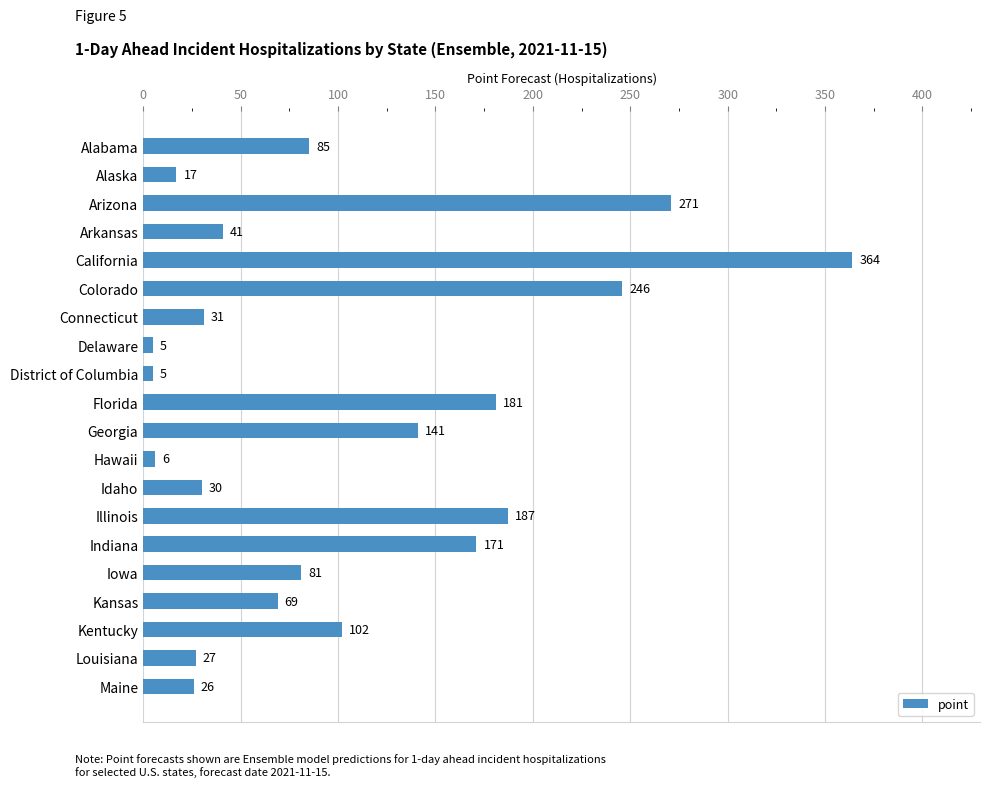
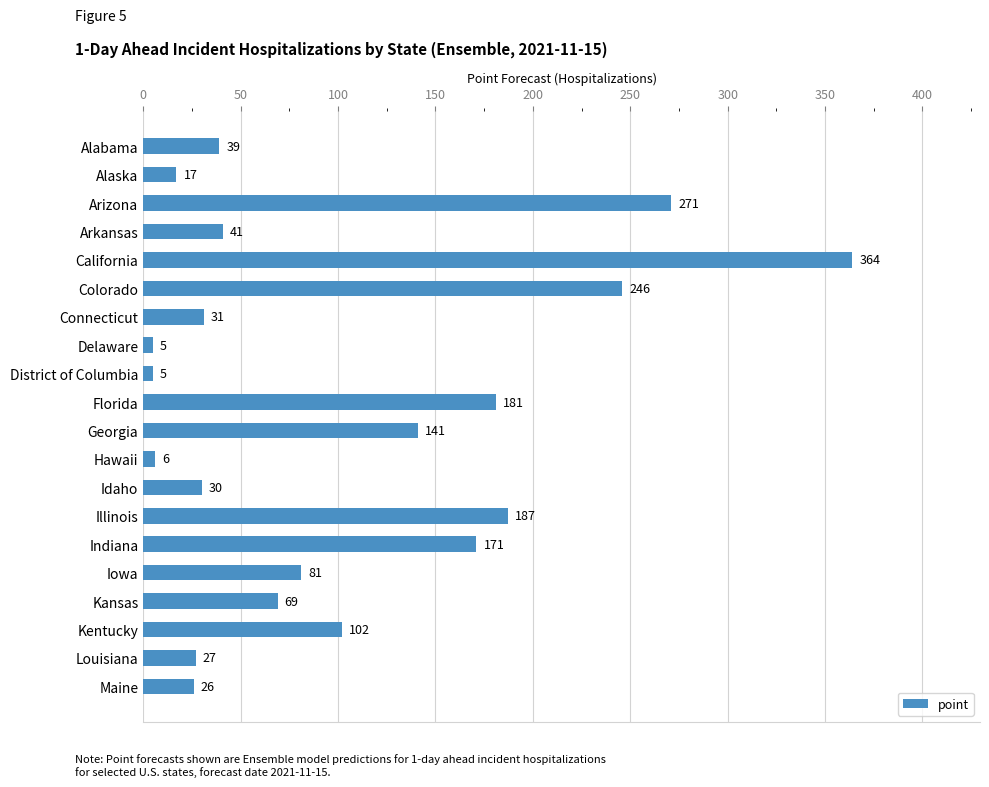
  {
-   "Alabama": 85,
+   "Alabama": 39,
    "Alaska": 17,
    "Arizona": 271,
    "Arkansas": 41,
    "California": 364,
    "Colorado": 246,
    "Connecticut": 31,
    "Delaware": 5,
    "District of Columbia": 5,
    "Florida": 181,
    "Georgia": 141,
    "Hawaii": 6,
    "Idaho": 30,
    "Illinois": 187,
    "Indiana": 171,
    "Iowa": 81,
    "Kansas": 69,
    "Kentucky": 102,
    "Louisiana": 27,
    "Maine": 26
  }
